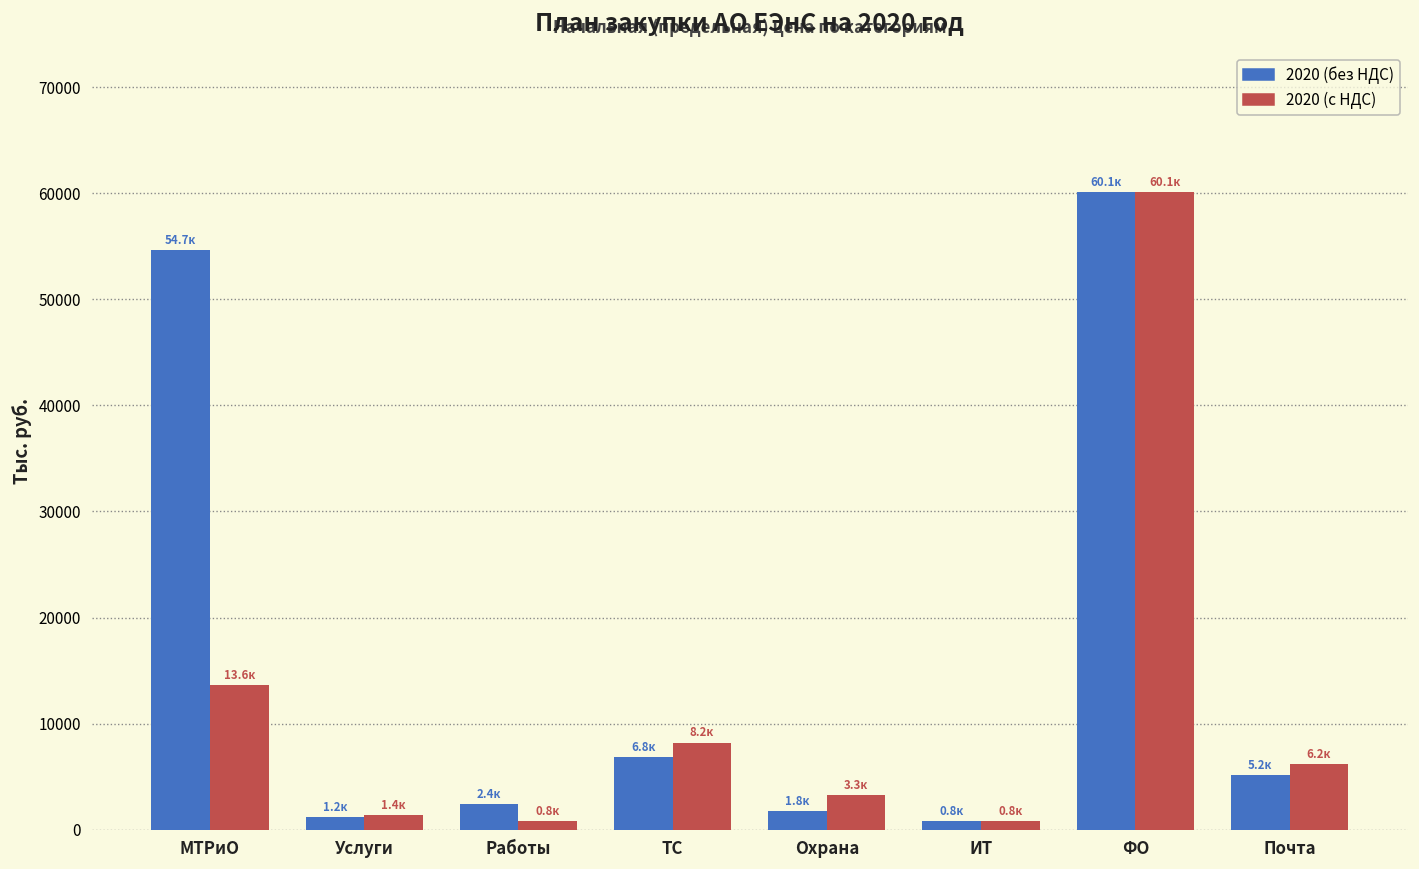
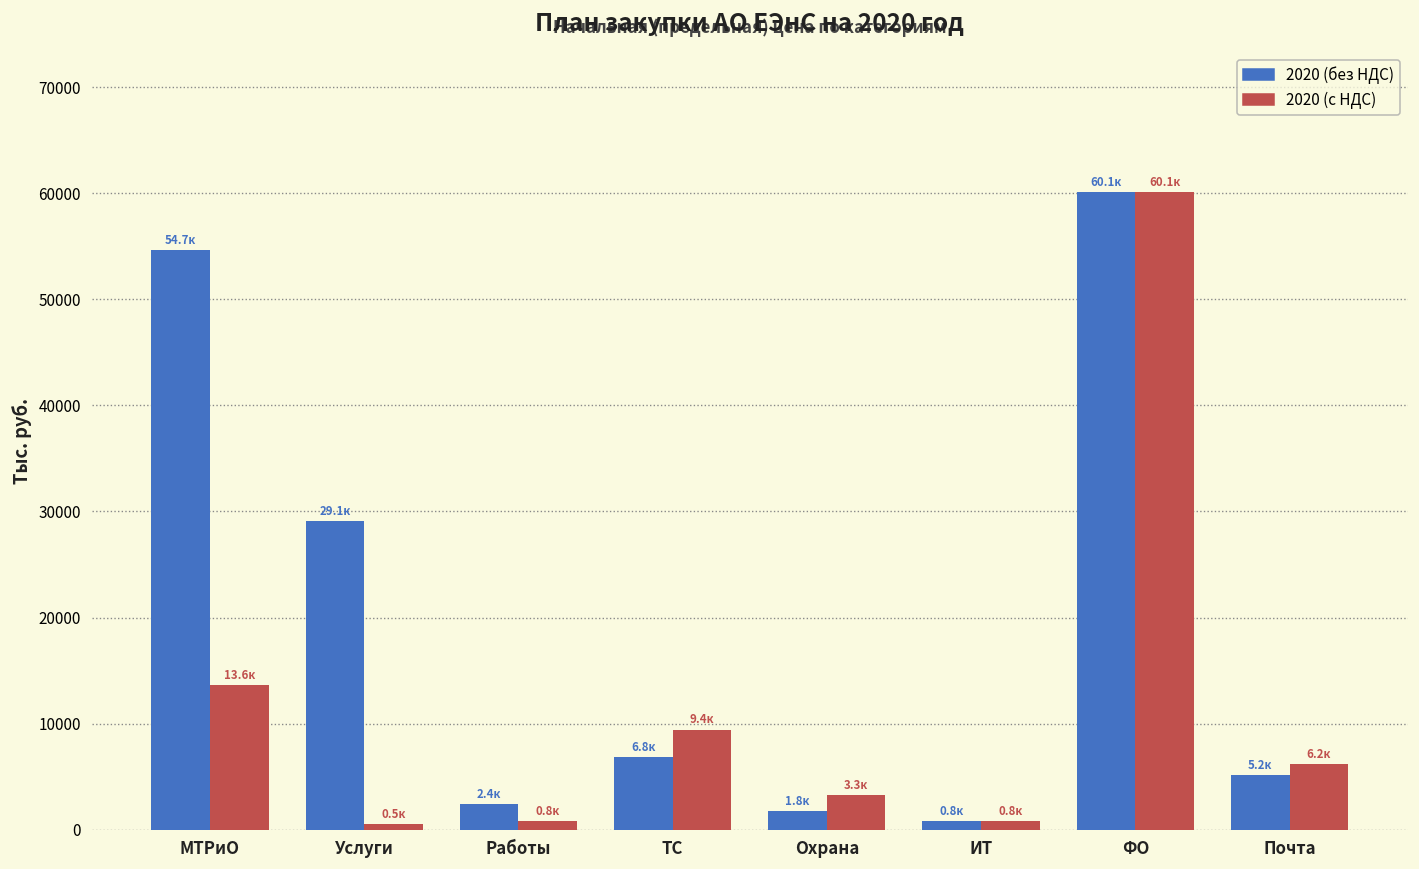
  {
    "2020 (без НДС)": {
-     "Услуги": "1.2к"
+     "Услуги": "29.1к"
    },
    "2020 (с НДС)": {
-     "Услуги": "1.4к",
-     "ТС": "8.2к"
+     "Услуги": "0.5к",
+     "ТС": "9.4к"
    }
  }
